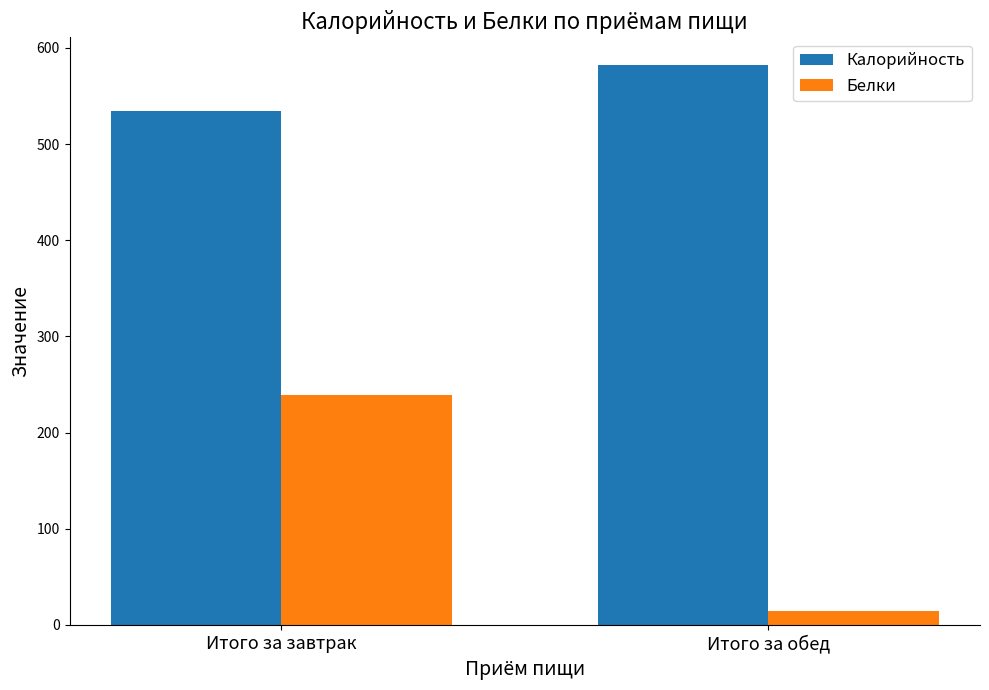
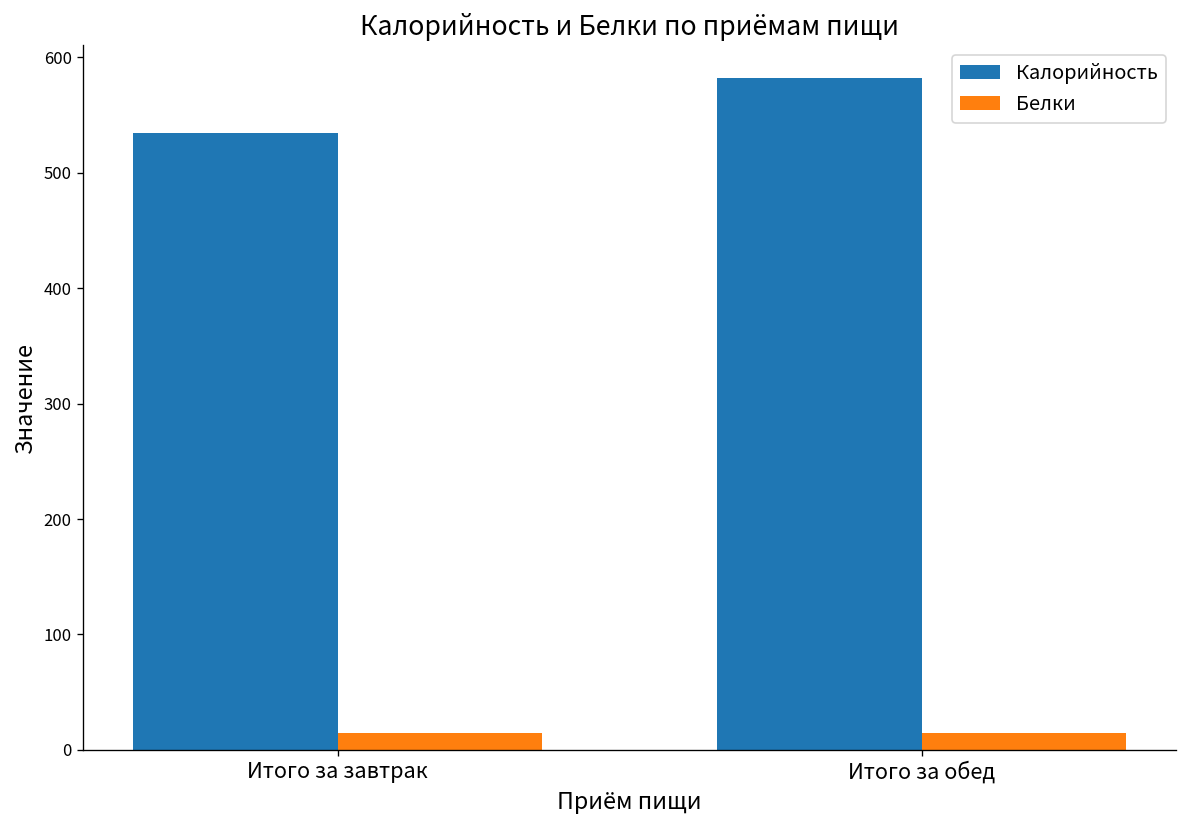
  {
    "Калорийность": {
      "Итого за завтрак": 530,
      "Итого за обед": 580
    },
    "Белки": {
-     "Итого за завтрак": 240,
+     "Итого за завтрак": 10,
      "Итого за обед": 10
    }
  }
